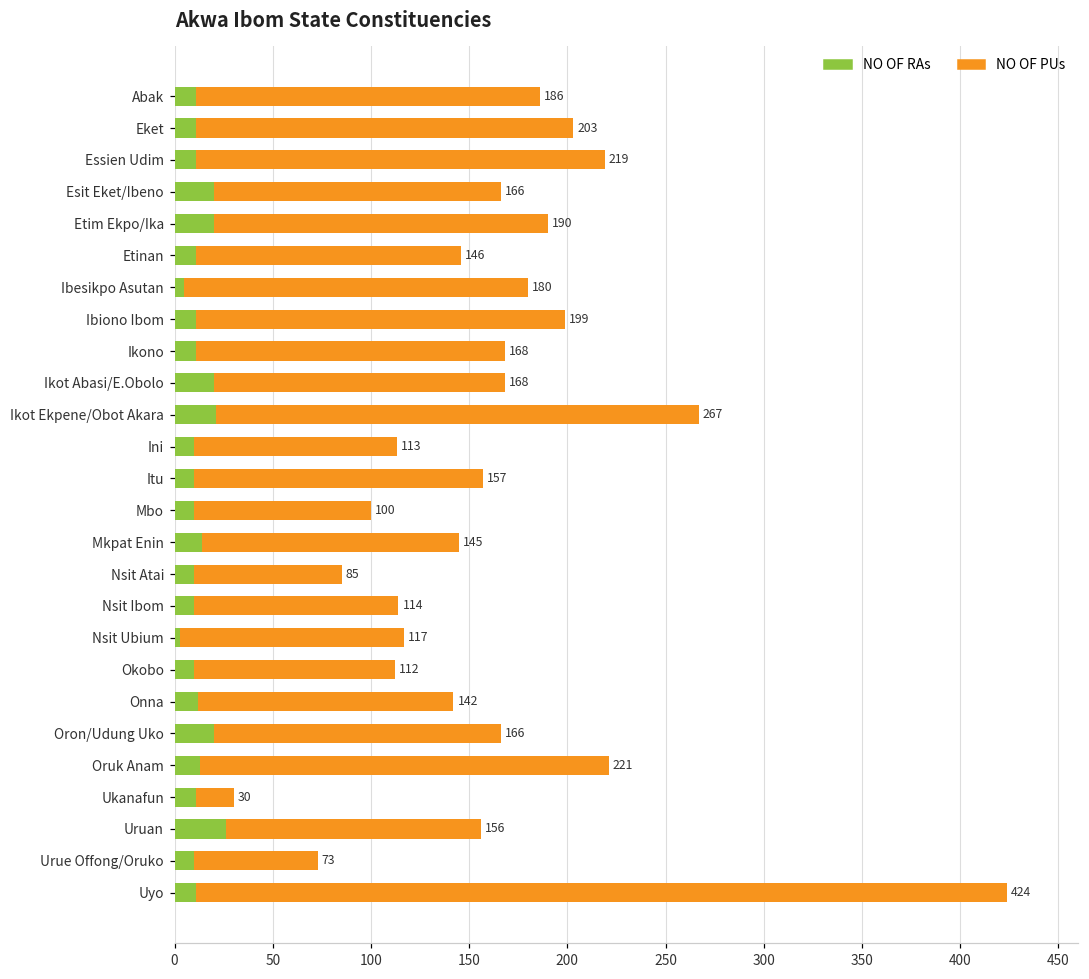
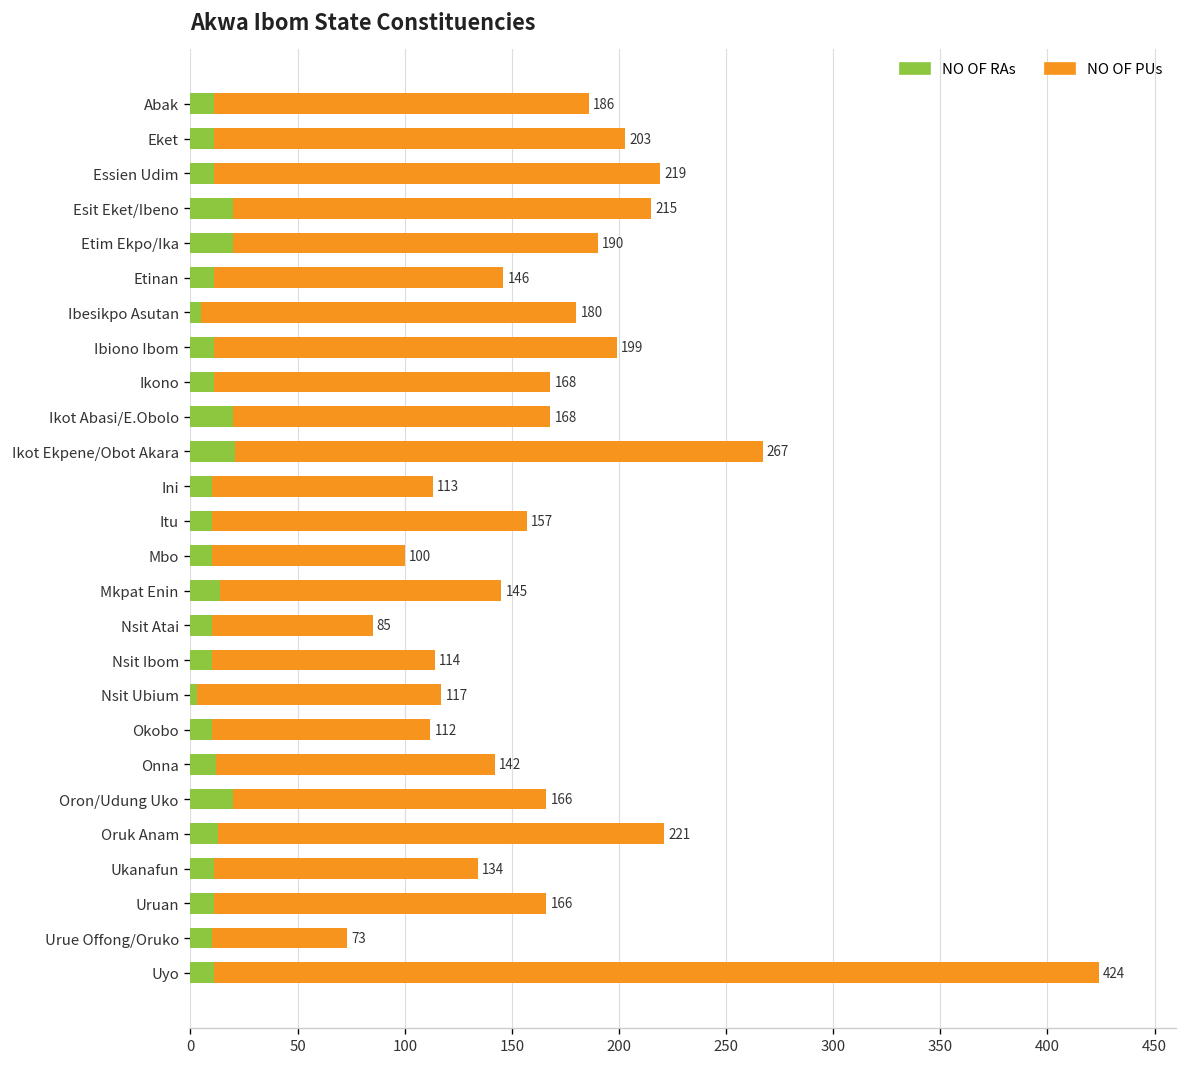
  {
    "NO OF PUs": {
      "Abak": 186,
      "Eket": 203,
      "Essien Udim": 219,
-     "Esit Eket/Ibeno": 166,
+     "Esit Eket/Ibeno": 215,
      "Etim Ekpo/Ika": 190,
      "Etinan": 146,
      "Ibesikpo Asutan": 180,
      "Ibiono Ibom": 199,
      "Ikono": 168,
      "Ikot Abasi/E.Obolo": 168,
      "Ikot Ekpene/Obot Akara": 267,
      "Ini": 113,
      "Itu": 157,
      "Mbo": 100,
      "Mkpat Enin": 145,
      "Nsit Atai": 85,
      "Nsit Ibom": 114,
      "Nsit Ubium": 117,
      "Okobo": 112,
      "Onna": 142,
      "Oron/Udung Uko": 166,
      "Oruk Anam": 221,
-     "Ukanafun": 30,
-     "Uruan": 156,
+     "Ukanafun": 134,
+     "Uruan": 166,
      "Urue Offong/Oruko": 73,
      "Uyo": 424
    },
    "NO OF RAs": {
-     "Uruan": 26
+     "Uruan": 11
    }
  }
